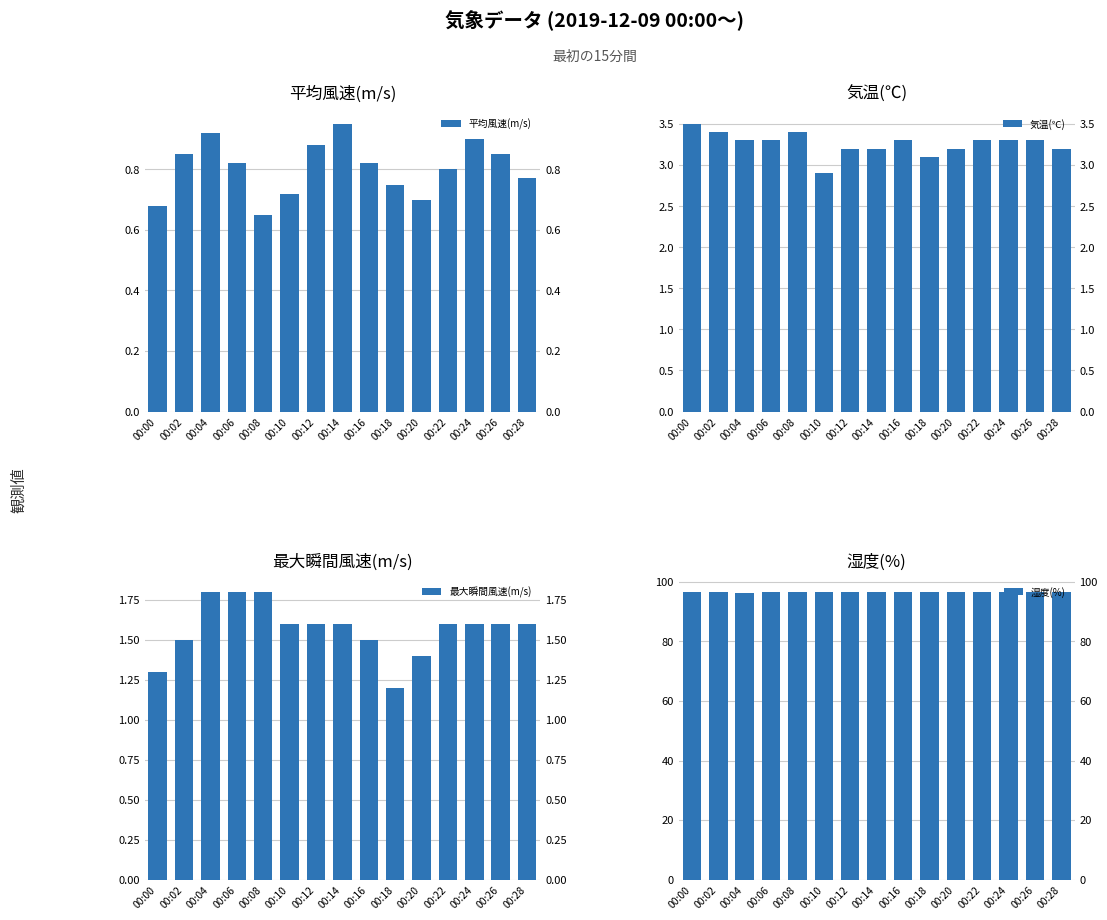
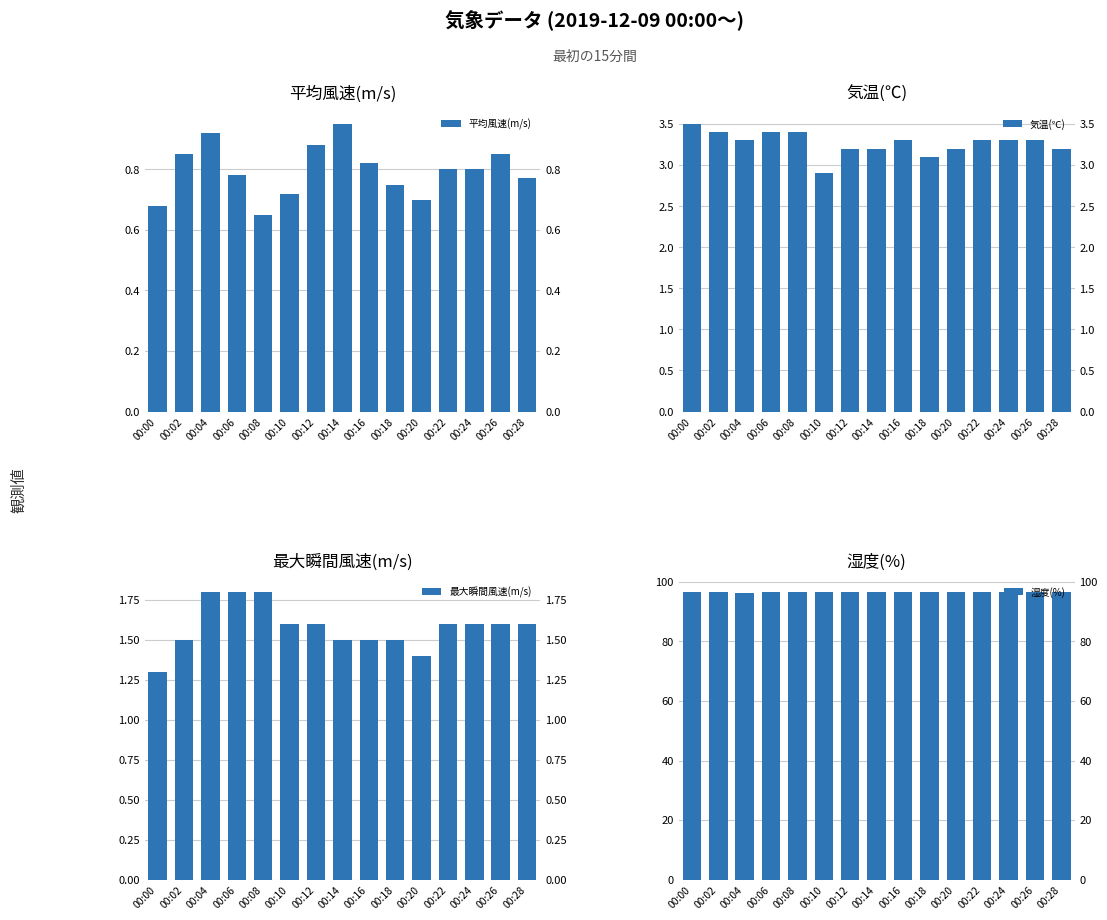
  {
    "平均風速(m/s)": {
      "00:00": 0.68,
      "00:02": 0.85,
      "00:04": 0.92,
-     "00:06": 0.82,
+     "00:06": 0.78,
      "00:08": 0.65,
      "00:10": 0.72,
      "00:12": 0.88,
      "00:14": 0.95,
      "00:16": 0.82,
      "00:18": 0.75,
      "00:20": 0.70,
      "00:22": 0.80,
-     "00:24": 0.9,
+     "00:24": 0.8,
      "00:26": 0.85,
      "00:28": 0.77
    },
    "気温(℃)": {
      "00:00": 3.5,
      "00:02": 3.4,
      "00:04": 3.3,
-     "00:06": 3.3,
+     "00:06": 3.4,
      "00:08": 3.4,
      "00:10": 2.9,
      "00:12": 3.2,
      "00:14": 3.2,
      "00:16": 3.3,
      "00:18": 3.1,
      "00:20": 3.2,
      "00:22": 3.3,
      "00:24": 3.3,
      "00:26": 3.3,
      "00:28": 3.2
    },
    "最大瞬間風速(m/s)": {
      "00:00": 1.3,
      "00:02": 1.5,
      "00:04": 1.8,
      "00:06": 1.8,
      "00:08": 1.8,
      "00:10": 1.6,
      "00:12": 1.6,
-     "00:14": 1.6,
+     "00:14": 1.5,
      "00:16": 1.5,
-     "00:18": 1.2,
+     "00:18": 1.5,
      "00:20": 1.4,
      "00:22": 1.6,
      "00:24": 1.6,
      "00:26": 1.6,
      "00:28": 1.6
    },
    "湿度(%)": {
      "00:00": 97,
      "00:02": 97,
      "00:04": 96,
      "00:06": 97,
      "00:08": 97,
      "00:10": 97,
      "00:12": 97,
      "00:14": 97,
      "00:16": 97,
      "00:18": 97,
      "00:20": 97,
      "00:22": 97,
      "00:24": 97,
      "00:26": 97,
      "00:28": 97
    }
  }
